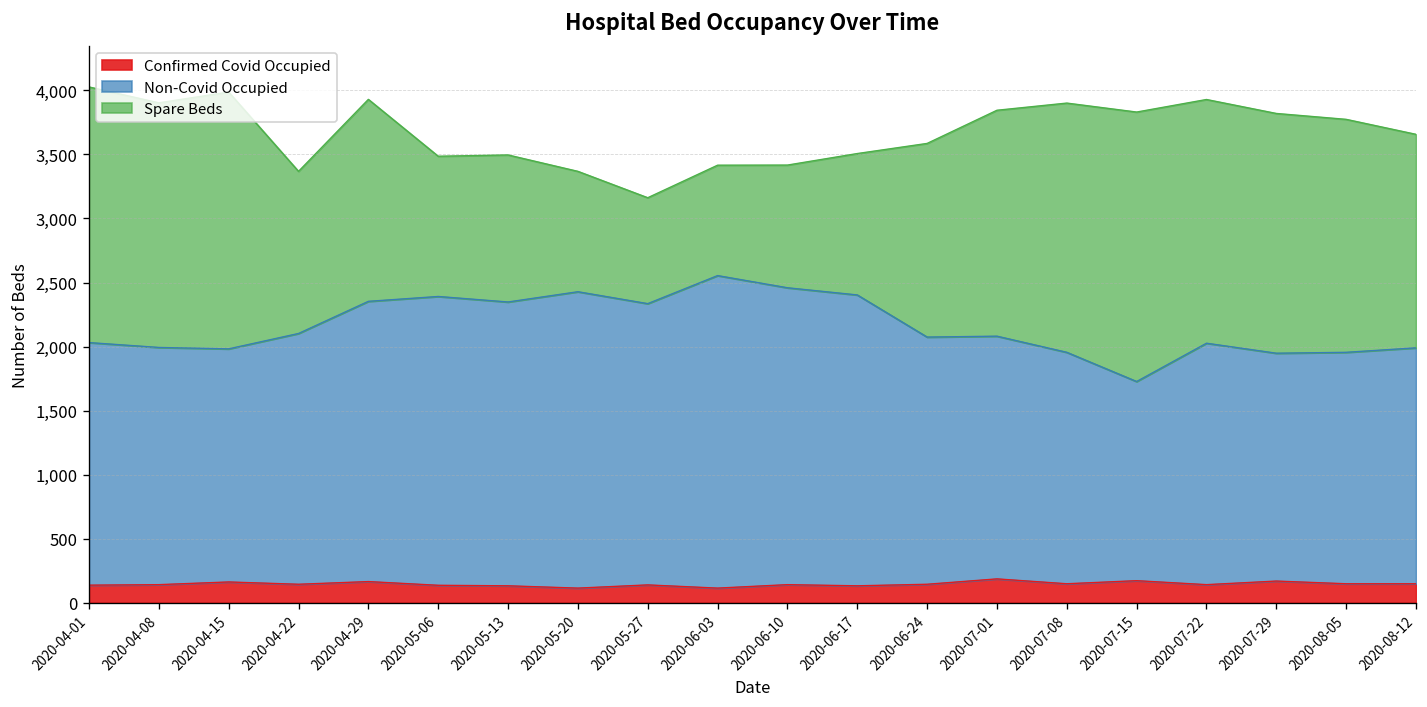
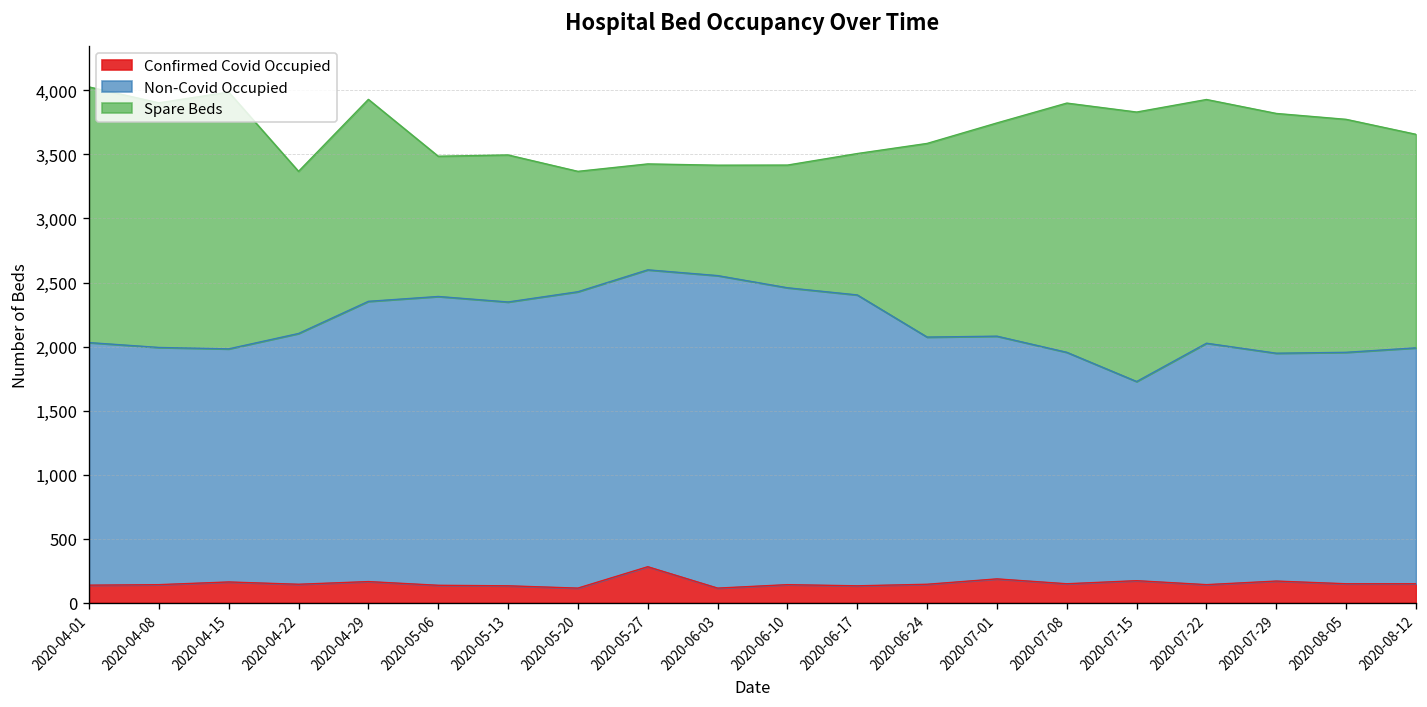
  {
    "Confirmed Covid Occupied": {
      "2020-04-01": "140",
      "2020-04-08": "140",
      "2020-04-15": "160",
      "2020-04-22": "140",
      "2020-04-29": "170",
      "2020-05-06": "140",
      "2020-05-13": "130",
      "2020-05-20": "110",
-     "2020-05-27": "140",
+     "2020-05-27": "280",
      "2020-06-03": "110",
      "2020-06-10": "140",
      "2020-06-17": "130",
      "2020-06-24": "140",
      "2020-07-01": "190",
      "2020-07-08": "150",
      "2020-07-15": "170",
      "2020-07-22": "140",
      "2020-07-29": "170",
      "2020-08-05": "150",
      "2020-08-12": "150"
    },
    "Non-Covid Occupied": {
      "2020-04-01": "1,890",
      "2020-04-08": "1,850",
      "2020-04-15": "1,820",
      "2020-04-22": "1,960",
      "2020-04-29": "2,190",
      "2020-05-06": "2,260",
      "2020-05-13": "2,220",
      "2020-05-20": "2,310",
-     "2020-05-27": "2,200",
+     "2020-05-27": "2,320",
      "2020-06-03": "2,440",
      "2020-06-10": "2,320",
      "2020-06-17": "2,270",
      "2020-06-24": "1,930",
      "2020-07-01": "1,900",
      "2020-07-08": "1,810",
      "2020-07-15": "1,560",
      "2020-07-22": "1,890",
      "2020-07-29": "1,780",
      "2020-08-05": "1,810",
      "2020-08-12": "1,840"
    },
    "Spare Beds": {
      "2020-04-01": "2,000",
      "2020-04-22": "1,270",
      "2020-04-29": "1,580",
      "2020-05-06": "1,100",
      "2020-05-13": "1,150",
      "2020-05-20": "940",
      "2020-05-27": "830",
      "2020-06-03": "860",
      "2020-06-10": "960",
      "2020-06-17": "1,100",
      "2020-06-24": "1,510",
-     "2020-07-01": "1,760",
+     "2020-07-01": "1,670",
      "2020-07-08": "1,950",
      "2020-07-15": "2,100",
      "2020-07-22": "1,900",
      "2020-07-29": "1,870",
      "2020-08-05": "1,820",
      "2020-08-12": "1,670"
    }
  }
